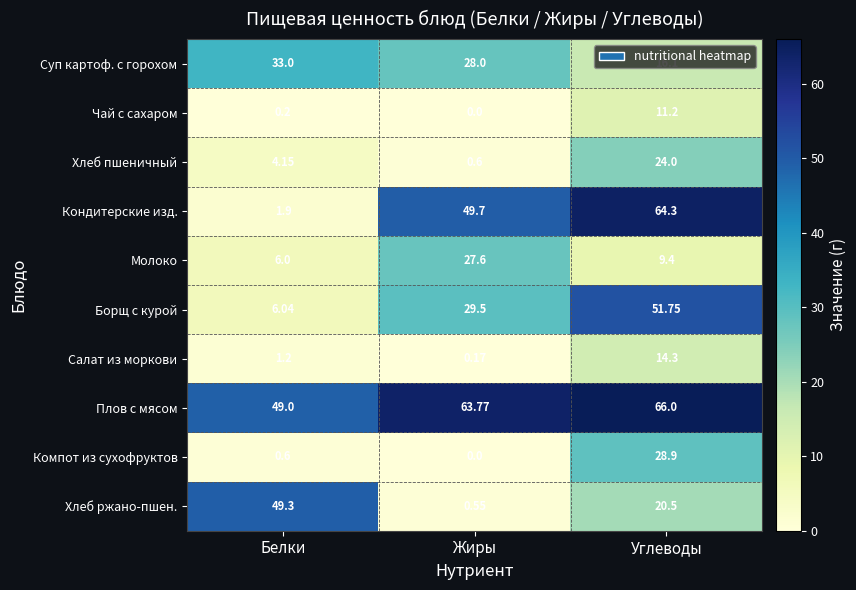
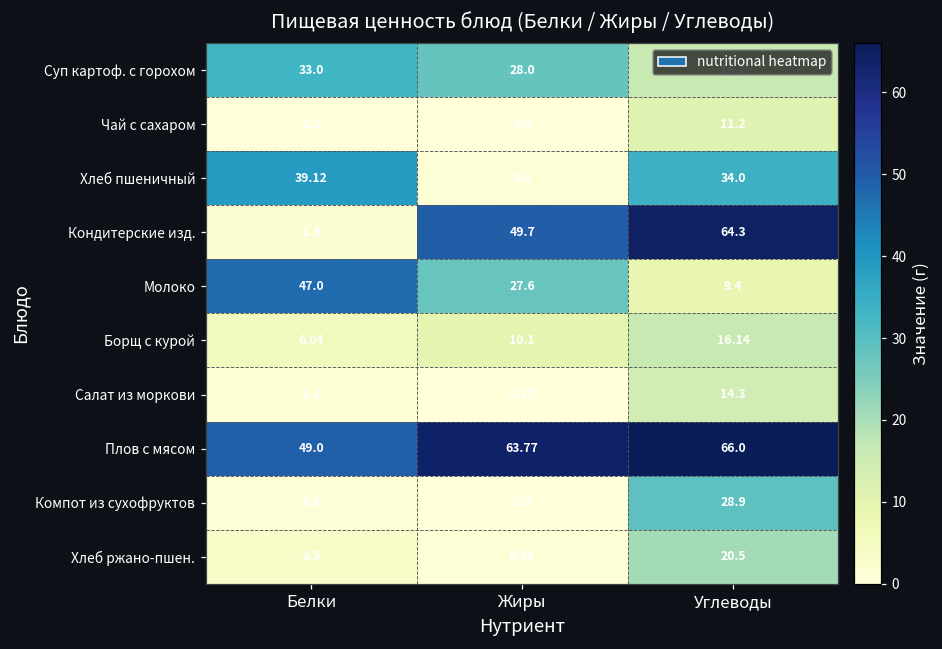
  {
    "Суп картоф. с горохом": {
      "Белки": 33.0,
      "Жиры": 28.0
    },
    "Чай с сахаром": {
      "Углеводы": 11.2
    },
    "Хлеб пшеничный": {
-     "Белки": 4.15,
-     "Углеводы": 24.0
+     "Белки": 39.12,
+     "Углеводы": 34.0
    },
    "Кондитерские изд.": {
      "Жиры": 49.7,
      "Углеводы": 64.3
    },
    "Молоко": {
-     "Белки": 6.0,
+     "Белки": 47.0,
      "Жиры": 27.6,
      "Углеводы": 9.4
    },
    "Борщ с курой": {
      "Белки": 6.04,
-     "Жиры": 29.5,
-     "Углеводы": 51.75
+     "Жиры": 10.1,
+     "Углеводы": 16.14
    },
    "Салат из моркови": {
      "Углеводы": 14.3
    },
    "Плов с мясом": {
      "Белки": 49.0,
      "Жиры": 63.77,
      "Углеводы": 66.0
    },
    "Компот из сухофруктов": {
      "Углеводы": 28.9
    },
    "Хлеб ржано-пшен.": {
-     "Белки": 49.3,
+     "Белки": 3.5,
      "Углеводы": 20.5
    }
  }
